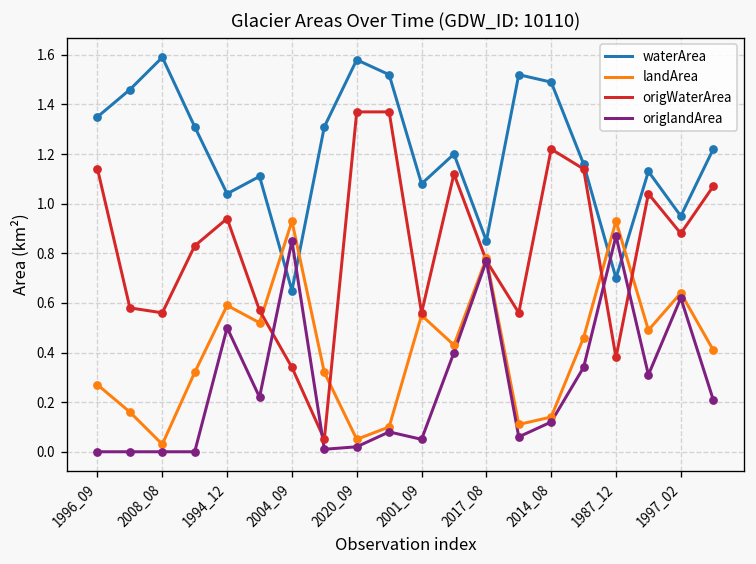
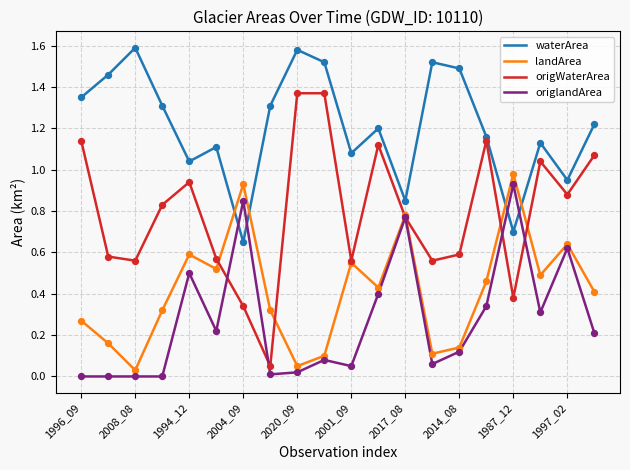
  {
    "waterArea": {
      "1996_09": 1.35,
      "2008_08": 1.59,
      "1994_12": 1.04,
      "2004_09": 0.65,
      "2020_09": 1.58,
      "2001_09": 1.08,
      "2017_08": 0.85,
      "2014_08": 1.49,
      "1987_12": 0.70,
      "1997_02": 0.95
    },
    "landArea": {
      "1996_09": 0.27,
      "2008_08": 0.03,
      "1994_12": 0.59,
      "2004_09": 0.93,
      "2020_09": 0.05,
      "2014_08": 0.14,
-     "1987_12": 0.93,
+     "1987_12": 0.98,
      "1997_02": 0.64
    },
    "origWaterArea": {
      "1996_09": 1.14,
      "2008_08": 0.56,
      "1994_12": 0.94,
      "2004_09": 0.34,
      "2020_09": 1.37,
-     "2014_08": 1.22,
+     "2014_08": 0.59,
      "1987_12": 0.38,
      "1997_02": 0.88
    },
    "origlandArea": {
      "1996_09": 0.00,
      "2008_08": 0.00,
      "1994_12": 0.50,
      "2004_09": 0.85,
      "2020_09": 0.02,
      "2001_09": 0.05,
      "2014_08": 0.12,
-     "1987_12": 0.87,
+     "1987_12": 0.93,
      "1997_02": 0.62
    }
  }
